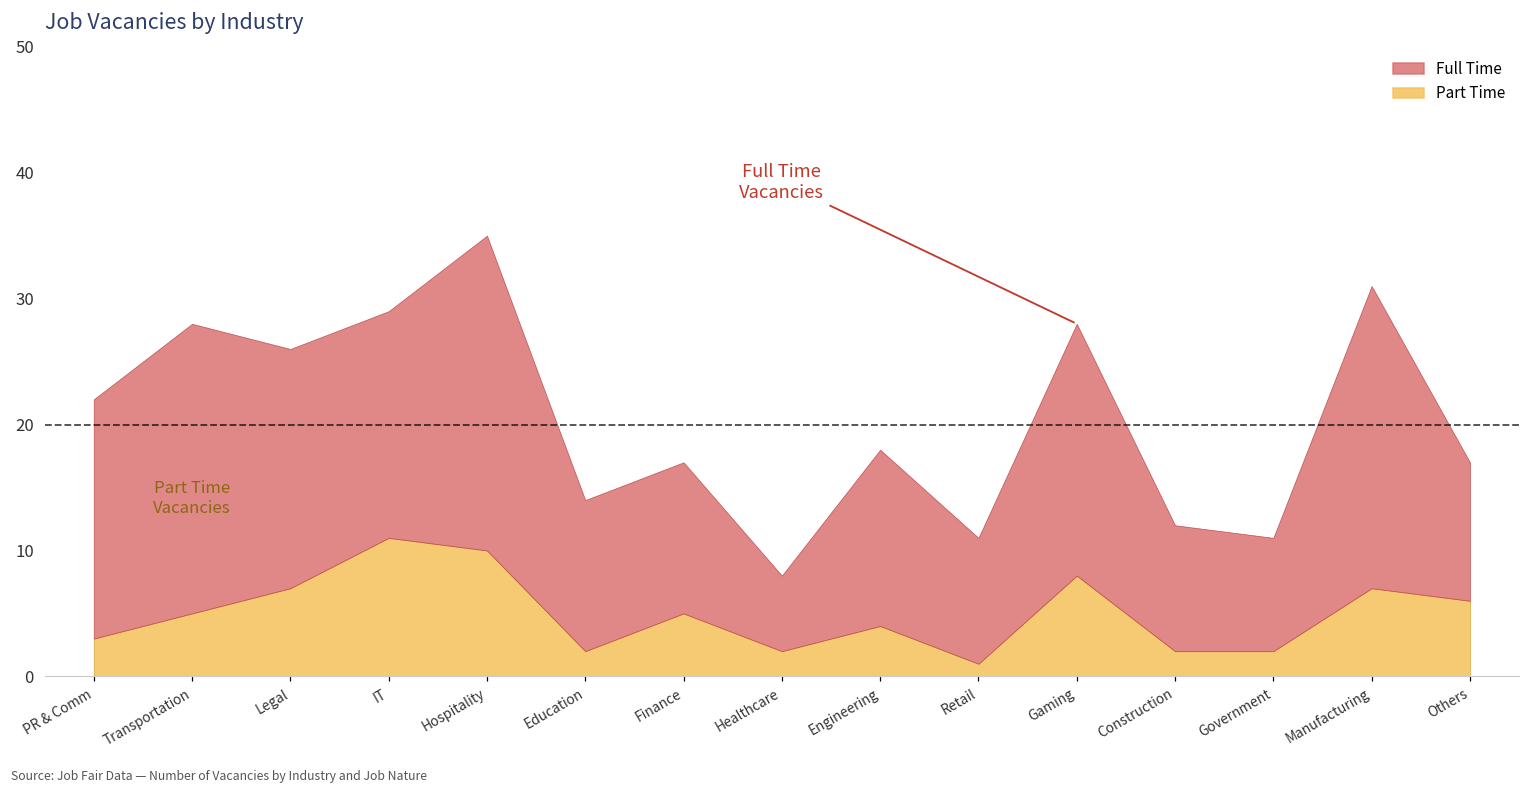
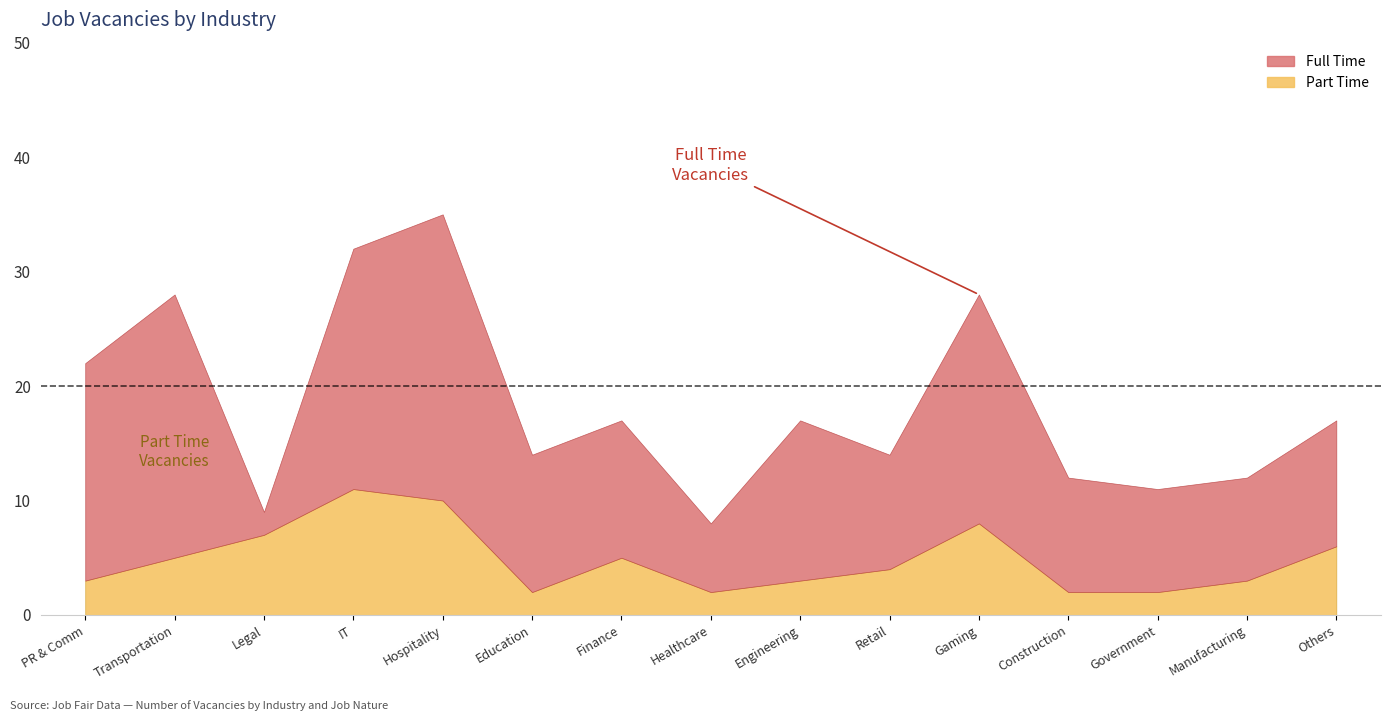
  {
    "Part Time": {
      "PR & Comm": 3,
      "Transportation": 5,
      "Legal": 7,
      "IT": 11,
      "Hospitality": 10,
      "Education": 2,
      "Finance": 5,
      "Healthcare": 2,
-     "Engineering": 4,
-     "Retail": 1,
+     "Engineering": 3,
+     "Retail": 4,
      "Gaming": 8,
      "Construction": 2,
      "Government": 2,
-     "Manufacturing": 7,
+     "Manufacturing": 3,
      "Others": 6
    },
    "Full Time": {
      "PR & Comm": 19,
      "Transportation": 23,
-     "Legal": 19,
-     "IT": 18,
+     "Legal": 2,
+     "IT": 21,
      "Hospitality": 25,
      "Education": 12,
      "Finance": 12,
      "Healthcare": 6,
      "Engineering": 14,
      "Retail": 10,
      "Gaming": 20,
      "Construction": 10,
      "Government": 9,
-     "Manufacturing": 24,
+     "Manufacturing": 9,
      "Others": 11
    }
  }
